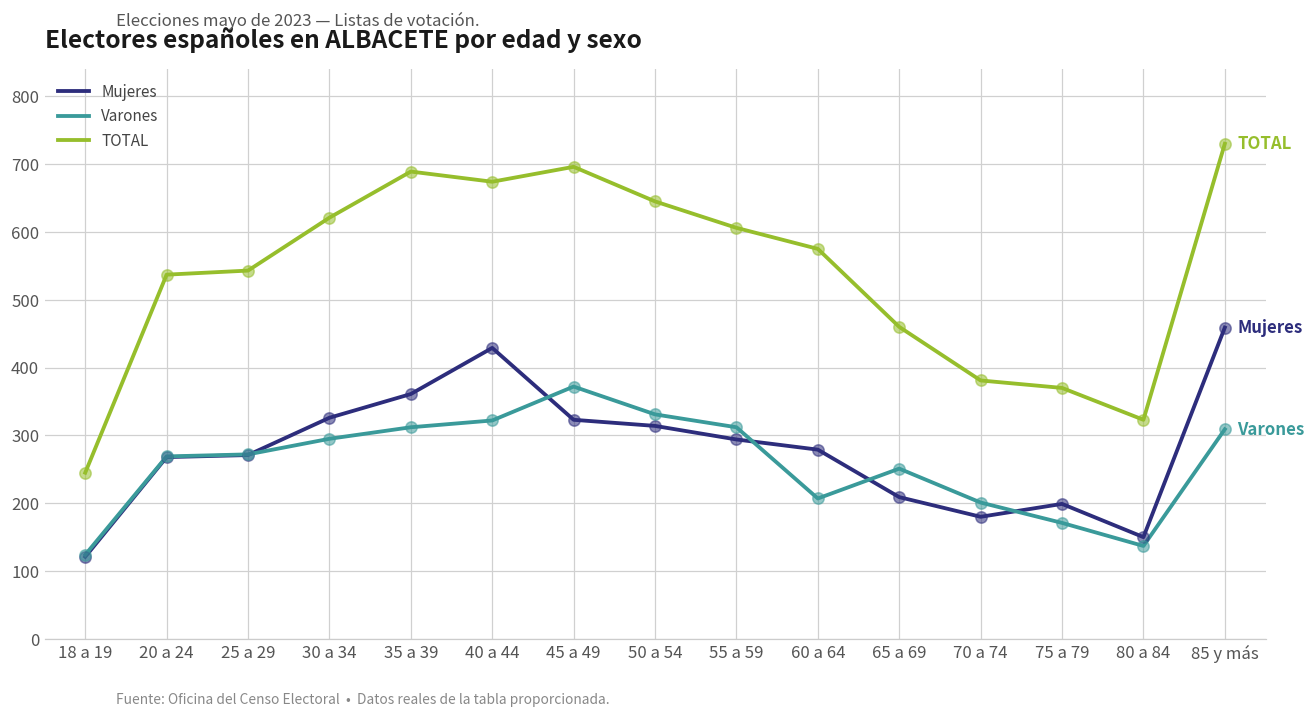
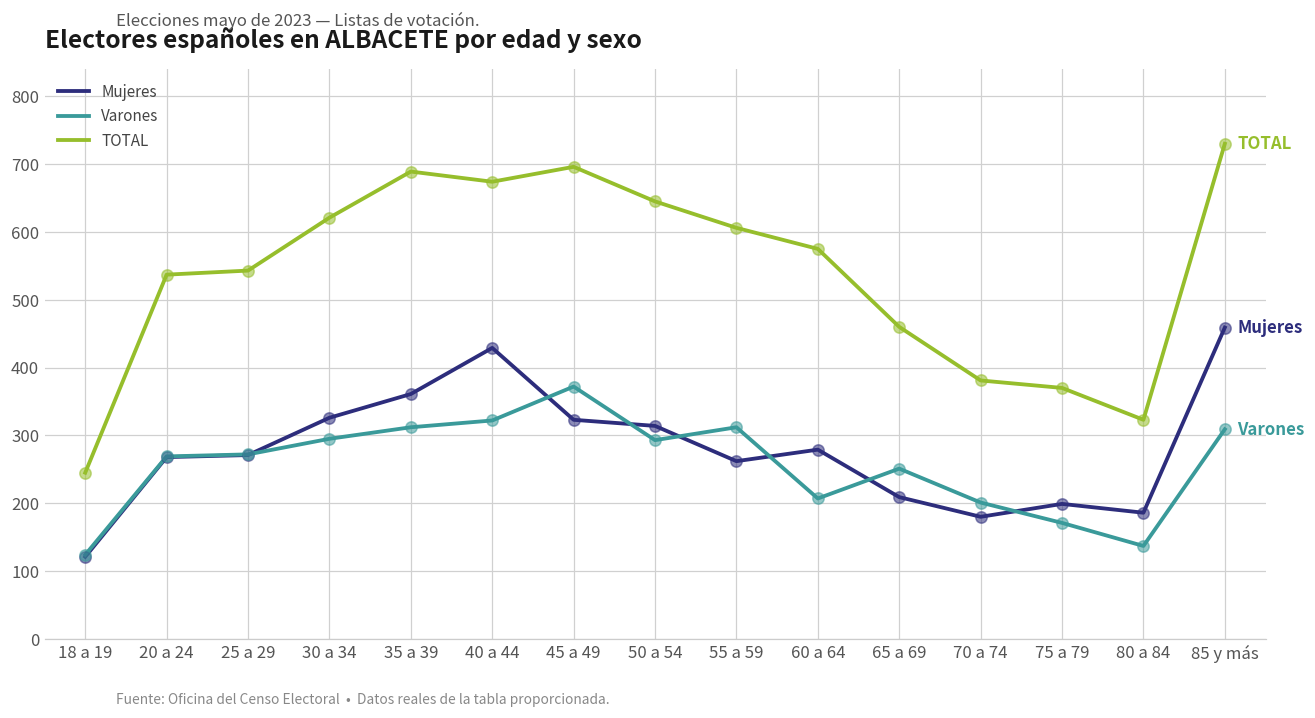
  {
    "Mujeres": {
      "30 a 34": 330,
      "35 a 39": 360,
      "40 a 44": 430,
      "45 a 49": 320,
      "50 a 54": 310,
-     "55 a 59": 290,
+     "55 a 59": 260,
      "60 a 64": 280,
      "65 a 69": 210,
      "70 a 74": 180,
      "75 a 79": 200,
-     "80 a 84": 150,
+     "80 a 84": 190,
      "85 y más": 460
    },
    "Varones": {
      "30 a 34": 300,
      "35 a 39": 310,
      "40 a 44": 320,
      "45 a 49": 370,
-     "50 a 54": 330,
+     "50 a 54": 290,
      "55 a 59": 310,
      "60 a 64": 210,
      "65 a 69": 250,
      "70 a 74": 200,
      "75 a 79": 170,
      "80 a 84": 140,
      "85 y más": 310
    },
    "TOTAL": {
      "18 a 19": 250,
      "20 a 24": 540,
      "25 a 29": 540,
      "30 a 34": 620,
      "35 a 39": 690,
      "40 a 44": 670,
      "45 a 49": 700,
      "50 a 54": 650,
      "55 a 59": 610,
      "60 a 64": 580,
      "65 a 69": 460,
      "70 a 74": 380,
      "75 a 79": 370,
      "80 a 84": 320,
      "85 y más": 730
    }
  }
